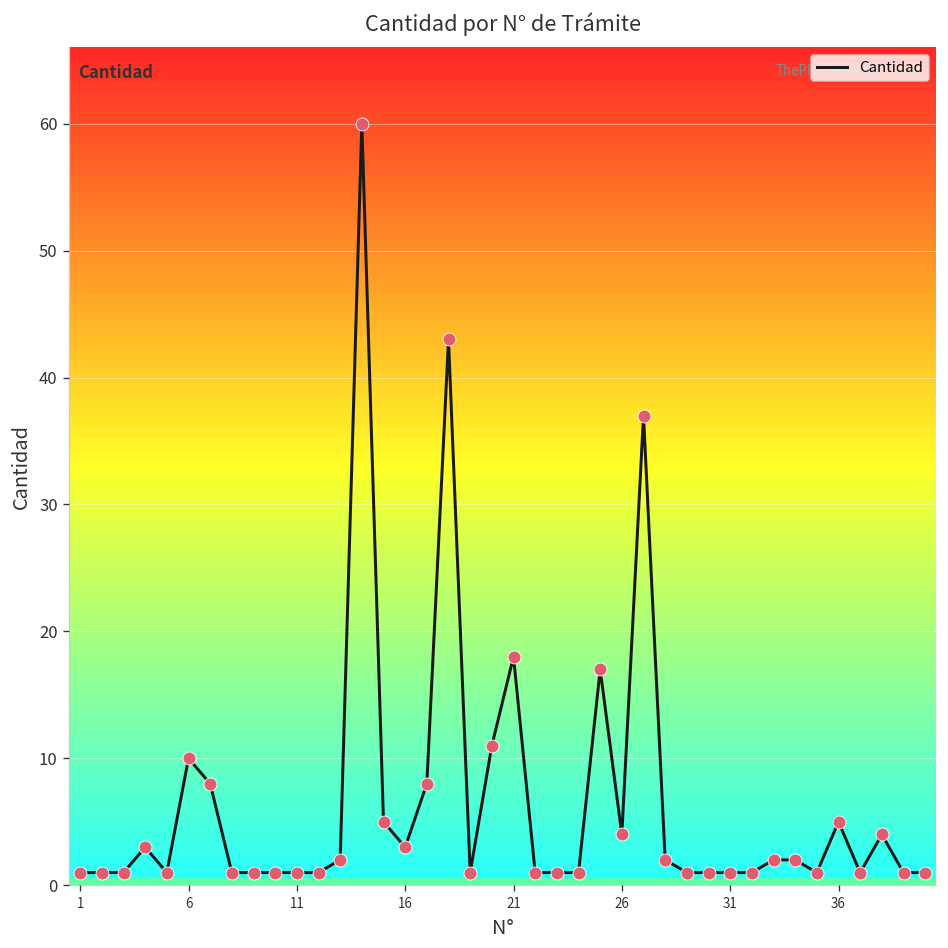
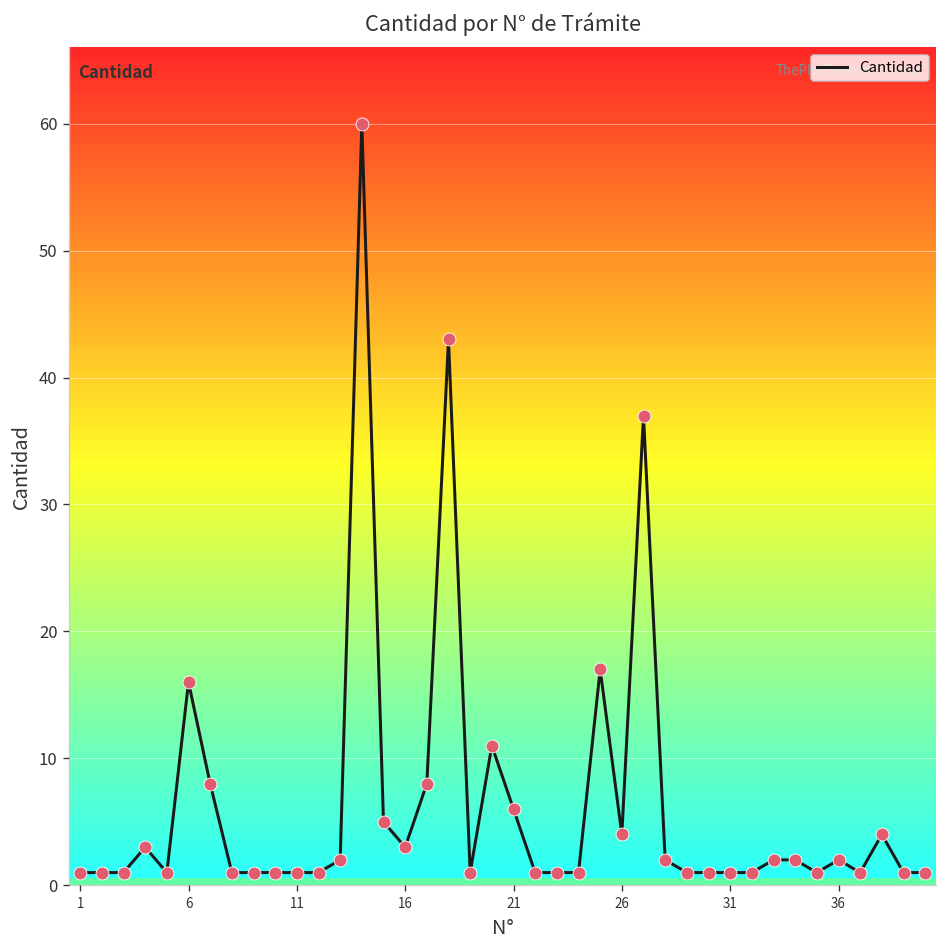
  {
    "1": 1,
-   "6": 10,
+   "6": 16,
    "11": 1,
    "16": 3,
-   "21": 18,
+   "21": 6,
    "26": 4,
    "31": 1,
-   "36": 5
+   "36": 2
  }
